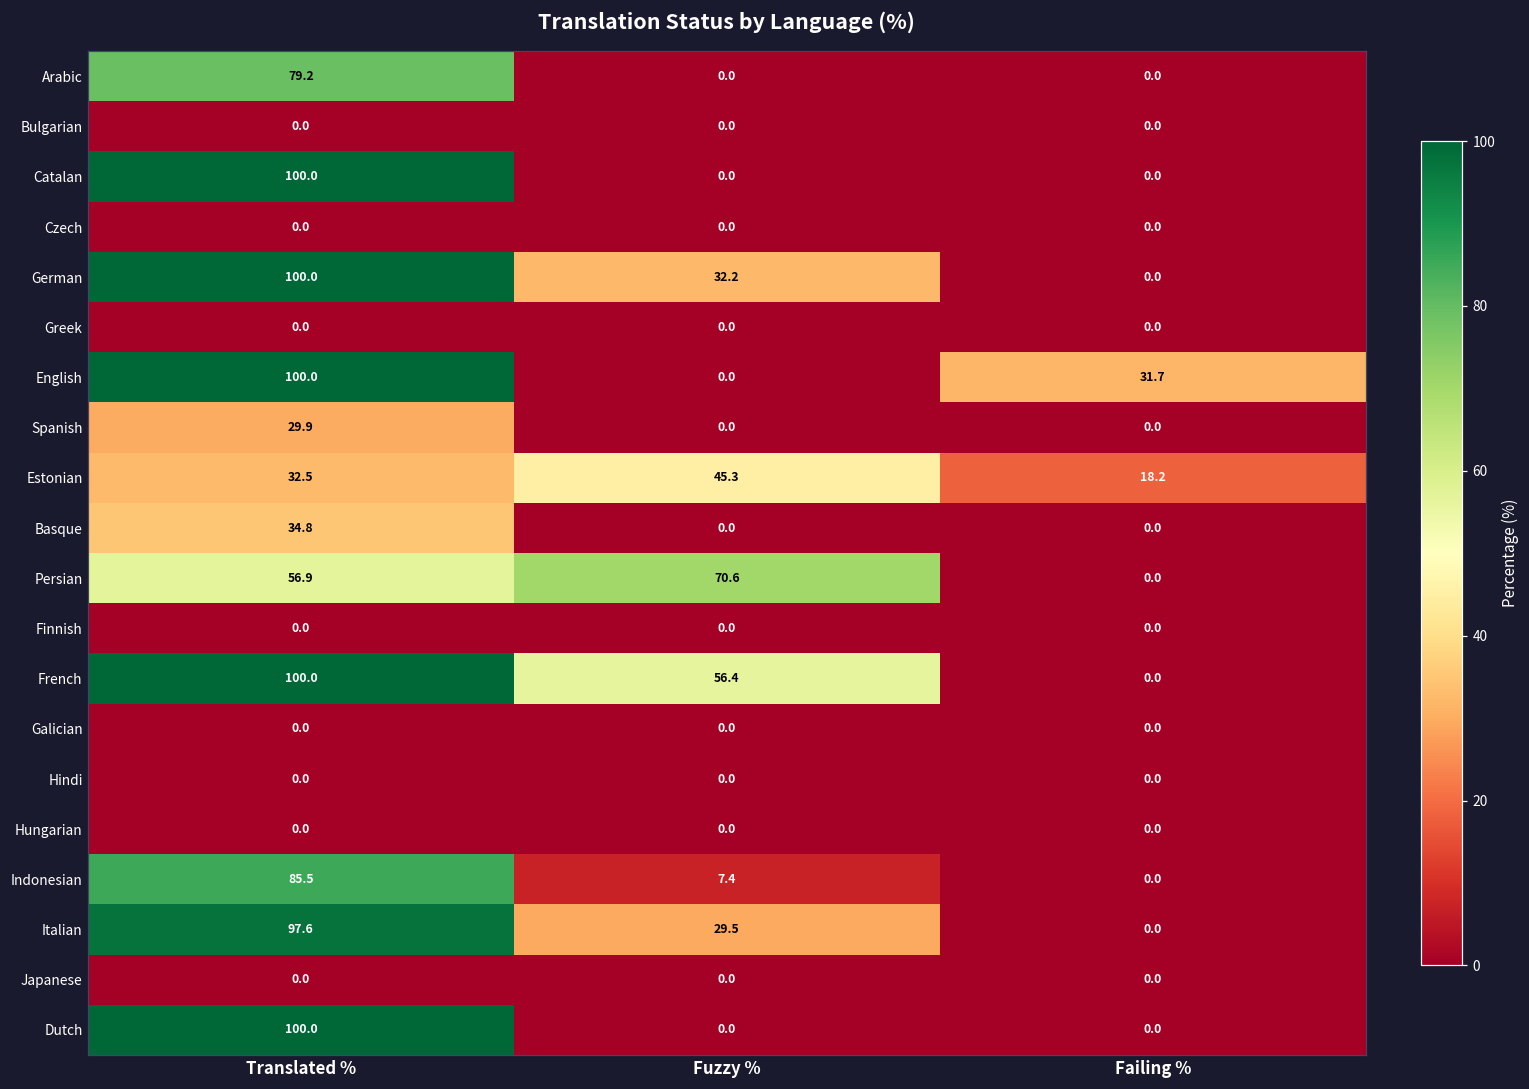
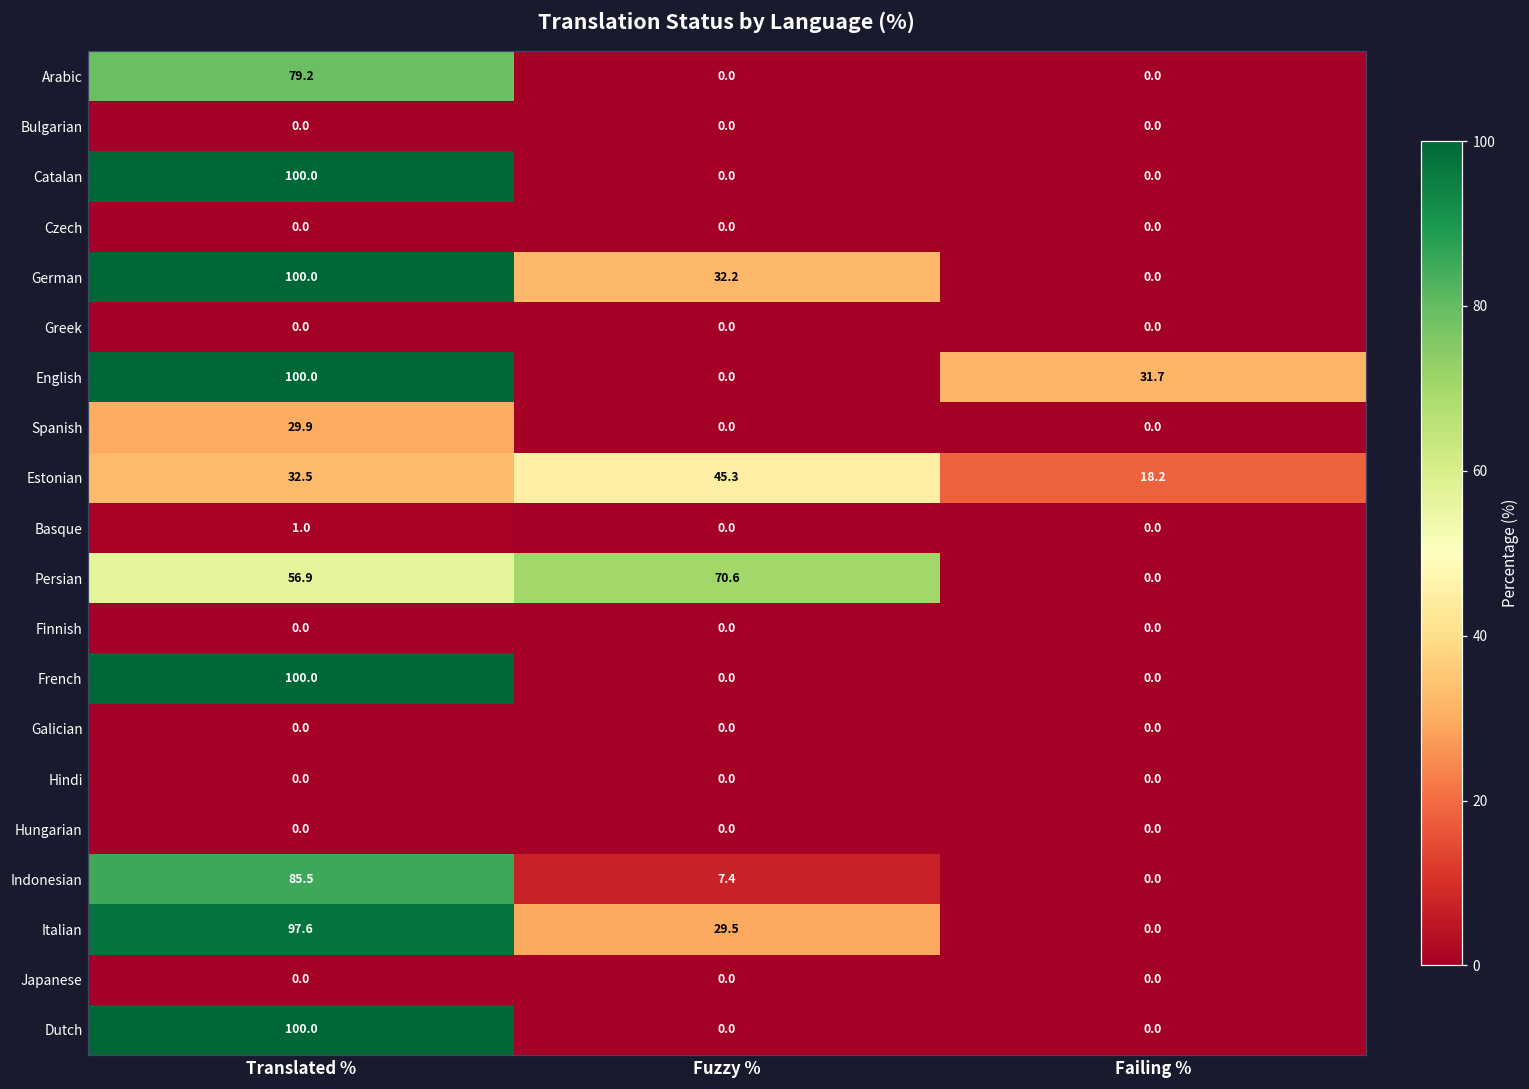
  {
    "Arabic": {
      "Translated %": 79.2,
      "Fuzzy %": 0.0,
      "Failing %": 0.0
    },
    "Bulgarian": {
      "Translated %": 0.0,
      "Fuzzy %": 0.0,
      "Failing %": 0.0
    },
    "Catalan": {
      "Translated %": 100.0,
      "Fuzzy %": 0.0,
      "Failing %": 0.0
    },
    "Czech": {
      "Translated %": 0.0,
      "Fuzzy %": 0.0,
      "Failing %": 0.0
    },
    "German": {
      "Translated %": 100.0,
      "Fuzzy %": 32.2,
      "Failing %": 0.0
    },
    "Greek": {
      "Translated %": 0.0,
      "Fuzzy %": 0.0,
      "Failing %": 0.0
    },
    "English": {
      "Translated %": 100.0,
      "Fuzzy %": 0.0,
      "Failing %": 31.7
    },
    "Spanish": {
      "Translated %": 29.9,
      "Fuzzy %": 0.0,
      "Failing %": 0.0
    },
    "Estonian": {
      "Translated %": 32.5,
      "Fuzzy %": 45.3,
      "Failing %": 18.2
    },
    "Basque": {
-     "Translated %": 34.8,
+     "Translated %": 1.0,
      "Fuzzy %": 0.0,
      "Failing %": 0.0
    },
    "Persian": {
      "Translated %": 56.9,
      "Fuzzy %": 70.6,
      "Failing %": 0.0
    },
    "Finnish": {
      "Translated %": 0.0,
      "Fuzzy %": 0.0,
      "Failing %": 0.0
    },
    "French": {
      "Translated %": 100.0,
-     "Fuzzy %": 56.4,
+     "Fuzzy %": 0.0,
      "Failing %": 0.0
    },
    "Galician": {
      "Translated %": 0.0,
      "Fuzzy %": 0.0,
      "Failing %": 0.0
    },
    "Hindi": {
      "Translated %": 0.0,
      "Fuzzy %": 0.0,
      "Failing %": 0.0
    },
    "Hungarian": {
      "Translated %": 0.0,
      "Fuzzy %": 0.0,
      "Failing %": 0.0
    },
    "Indonesian": {
      "Translated %": 85.5,
      "Fuzzy %": 7.4,
      "Failing %": 0.0
    },
    "Italian": {
      "Translated %": 97.6,
      "Fuzzy %": 29.5,
      "Failing %": 0.0
    },
    "Japanese": {
      "Translated %": 0.0,
      "Fuzzy %": 0.0,
      "Failing %": 0.0
    },
    "Dutch": {
      "Translated %": 100.0,
      "Fuzzy %": 0.0,
      "Failing %": 0.0
    }
  }
